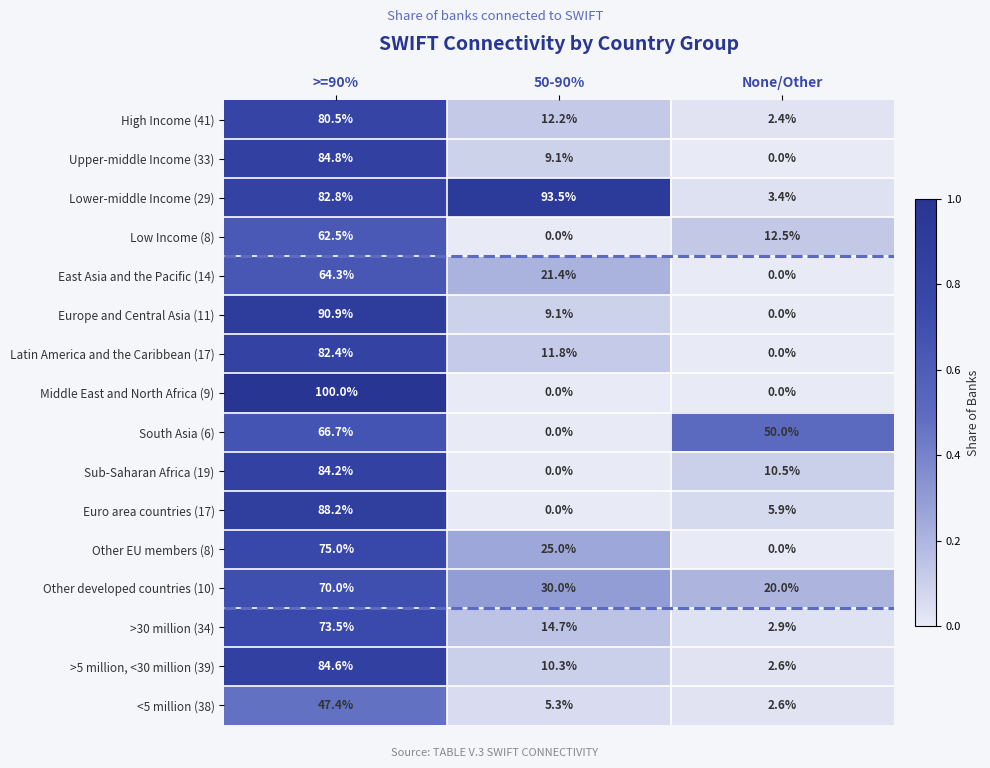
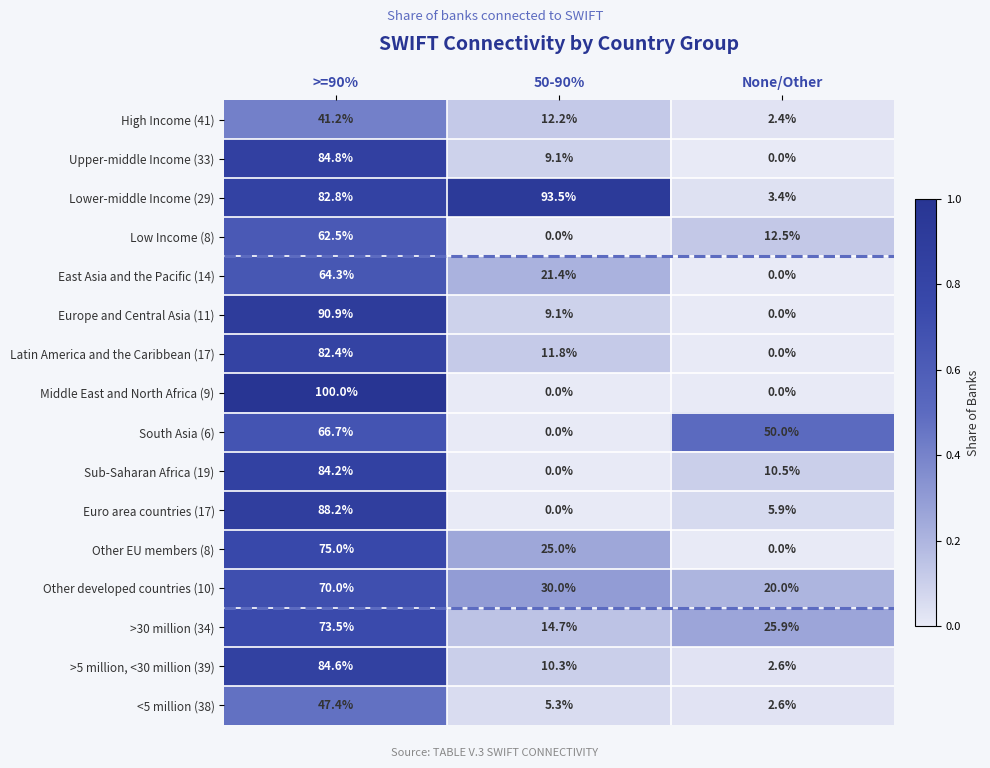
  {
    "High Income (41)": {
-     ">=90%": "80.5%",
+     ">=90%": "41.2%",
      "50-90%": "12.2%",
      "None/Other": "2.4%"
    },
    "Upper-middle Income (33)": {
      ">=90%": "84.8%",
      "50-90%": "9.1%",
      "None/Other": "0.0%"
    },
    "Lower-middle Income (29)": {
      ">=90%": "82.8%",
      "50-90%": "93.5%",
      "None/Other": "3.4%"
    },
    "Low Income (8)": {
      ">=90%": "62.5%",
      "50-90%": "0.0%",
      "None/Other": "12.5%"
    },
    "East Asia and the Pacific (14)": {
      ">=90%": "64.3%",
      "50-90%": "21.4%",
      "None/Other": "0.0%"
    },
    "Europe and Central Asia (11)": {
      ">=90%": "90.9%",
      "50-90%": "9.1%",
      "None/Other": "0.0%"
    },
    "Latin America and the Caribbean (17)": {
      ">=90%": "82.4%",
      "50-90%": "11.8%",
      "None/Other": "0.0%"
    },
    "Middle East and North Africa (9)": {
      ">=90%": "100.0%",
      "50-90%": "0.0%",
      "None/Other": "0.0%"
    },
    "South Asia (6)": {
      ">=90%": "66.7%",
      "50-90%": "0.0%",
      "None/Other": "50.0%"
    },
    "Sub-Saharan Africa (19)": {
      ">=90%": "84.2%",
      "50-90%": "0.0%",
      "None/Other": "10.5%"
    },
    "Euro area countries (17)": {
      ">=90%": "88.2%",
      "50-90%": "0.0%",
      "None/Other": "5.9%"
    },
    "Other EU members (8)": {
      ">=90%": "75.0%",
      "50-90%": "25.0%",
      "None/Other": "0.0%"
    },
    "Other developed countries (10)": {
      ">=90%": "70.0%",
      "50-90%": "30.0%",
      "None/Other": "20.0%"
    },
    ">30 million (34)": {
      ">=90%": "73.5%",
      "50-90%": "14.7%",
-     "None/Other": "2.9%"
+     "None/Other": "25.9%"
    },
    ">5 million, <30 million (39)": {
      ">=90%": "84.6%",
      "50-90%": "10.3%",
      "None/Other": "2.6%"
    },
    "<5 million (38)": {
      ">=90%": "47.4%",
      "50-90%": "5.3%",
      "None/Other": "2.6%"
    }
  }
